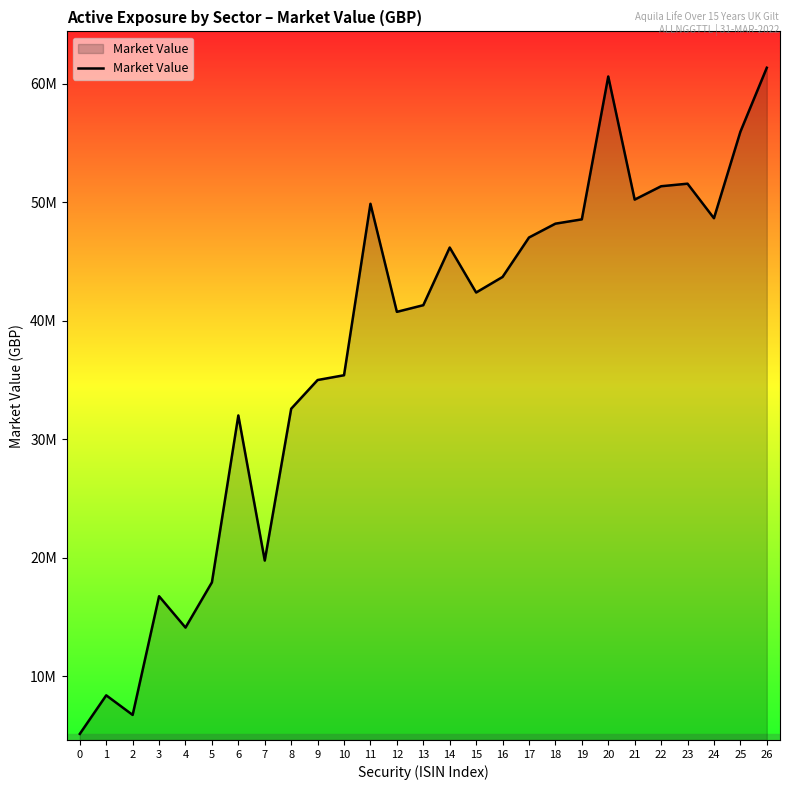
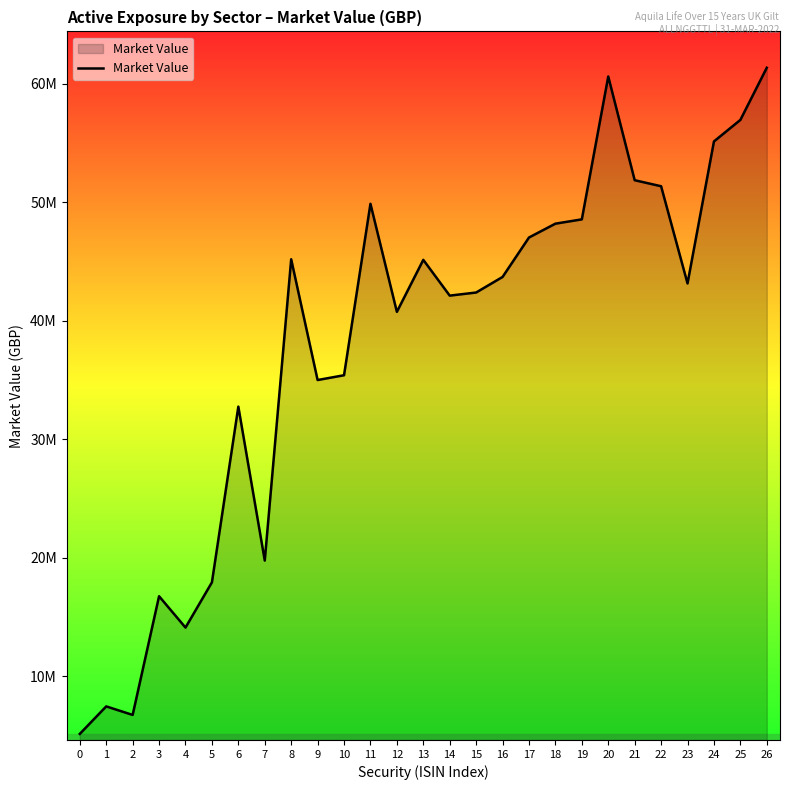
  {
    "0": 5100000,
-   "1": 8400000,
+   "1": 7500000,
    "2": 6700000,
    "3": 16800000,
    "4": 14100000,
    "5": 17900000,
-   "6": 32000000,
+   "6": 32800000,
    "7": 19800000,
-   "8": 32600000,
+   "8": 45200000,
    "9": 35000000,
    "10": 35400000,
    "11": 49900000,
    "12": 40800000,
-   "13": 41300000,
-   "14": 46200000,
+   "13": 45200000,
+   "14": 42100000,
    "15": 42400000,
    "16": 43700000,
    "17": 47000000,
    "18": 48200000,
    "19": 48600000,
    "20": 60600000,
-   "21": 50200000,
+   "21": 51900000,
    "22": 51400000,
-   "23": 51600000,
-   "24": 48700000,
-   "25": 56000000,
+   "23": 43200000,
+   "24": 55100000,
+   "25": 57000000,
    "26": 61400000
  }
